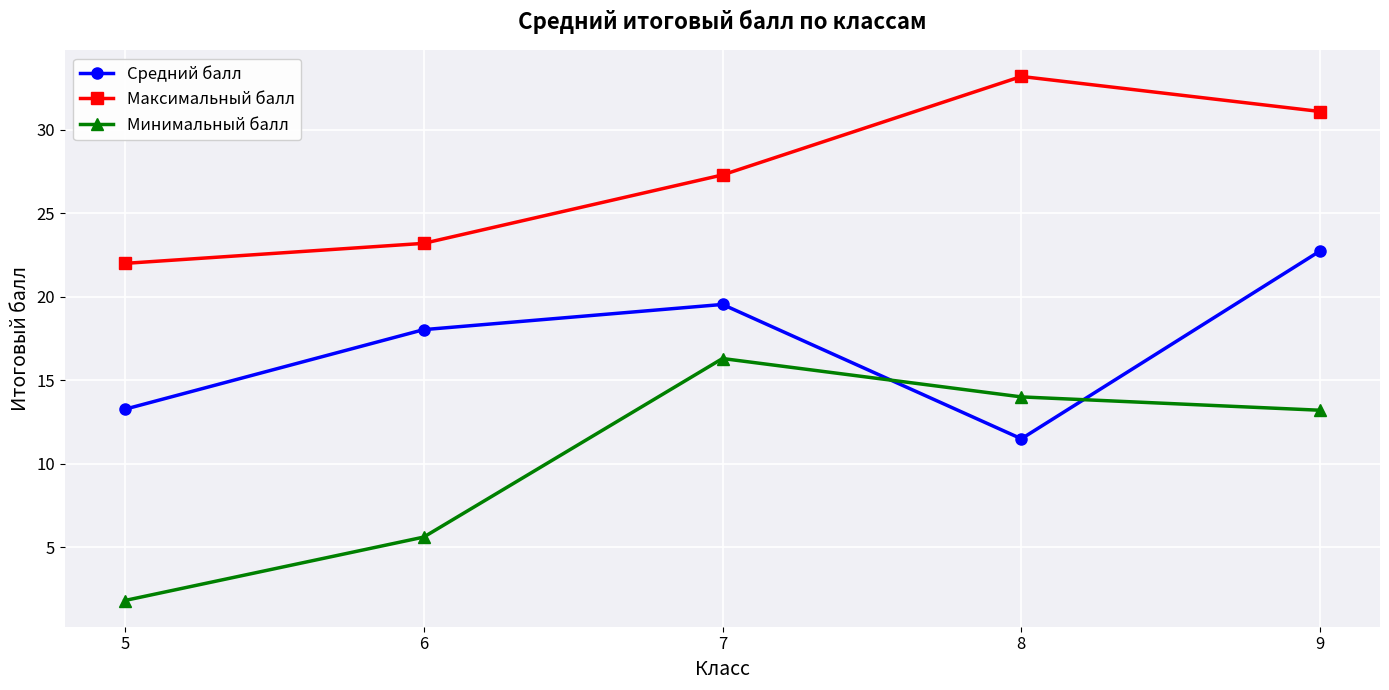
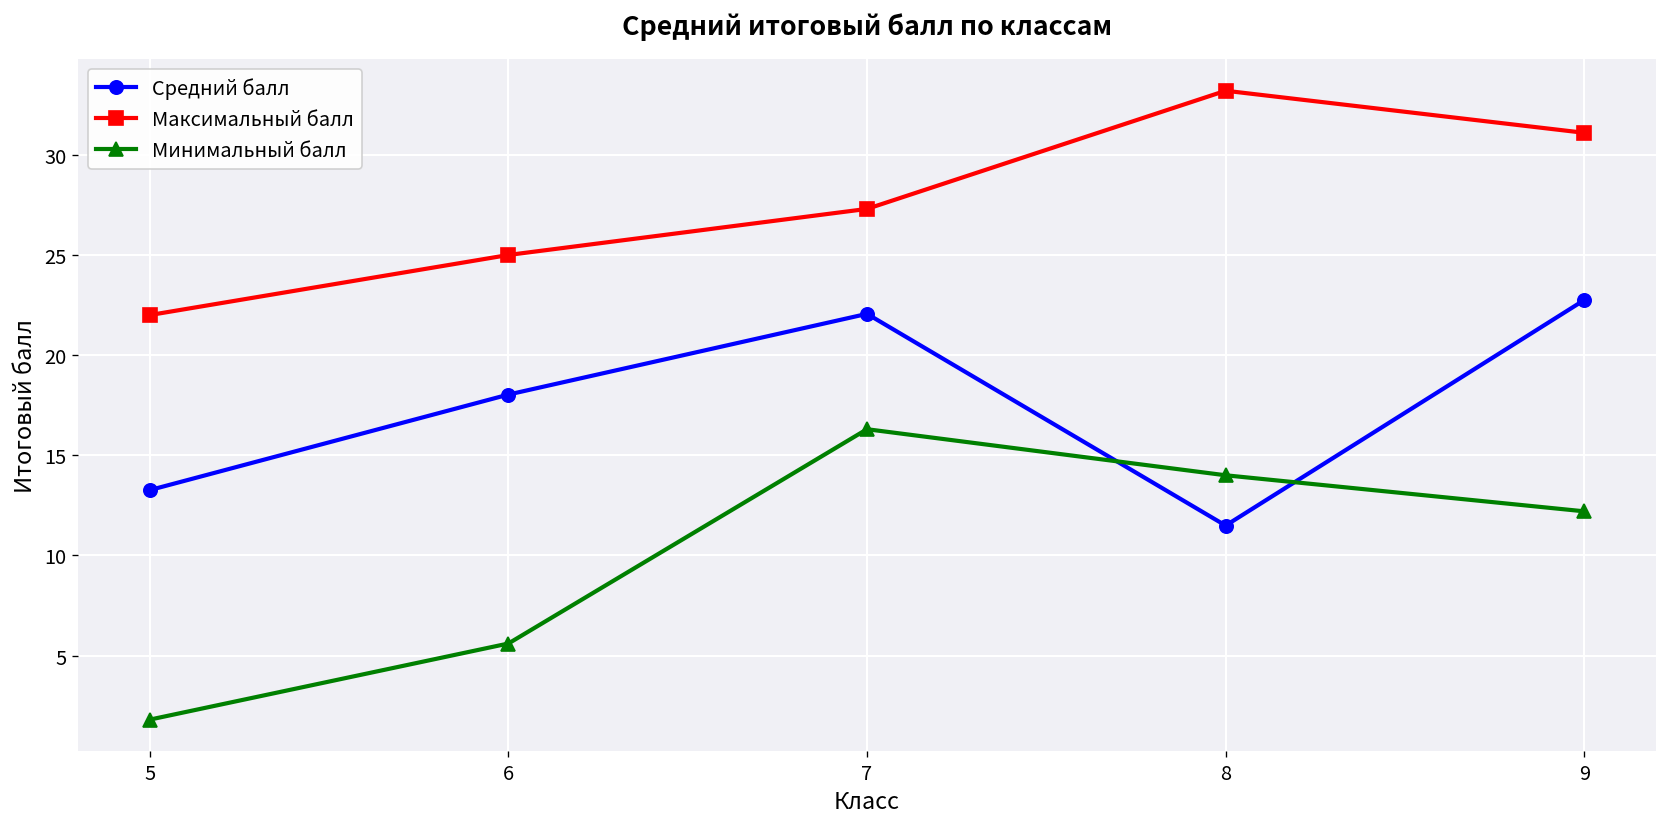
  {
    "Средний балл": {
      "5": 13.3,
      "6": 18.0,
-     "7": 19.5,
+     "7": 22.1,
      "8": 11.5,
      "9": 22.8
    },
    "Максимальный балл": {
      "5": 22.0,
-     "6": 23.2,
+     "6": 25.0,
      "7": 27.3,
      "8": 33.2,
      "9": 31.1
    },
    "Минимальный балл": {
      "5": 1.8,
      "6": 5.6,
      "7": 16.3,
      "8": 14.0,
-     "9": 13.2
+     "9": 12.2
    }
  }
